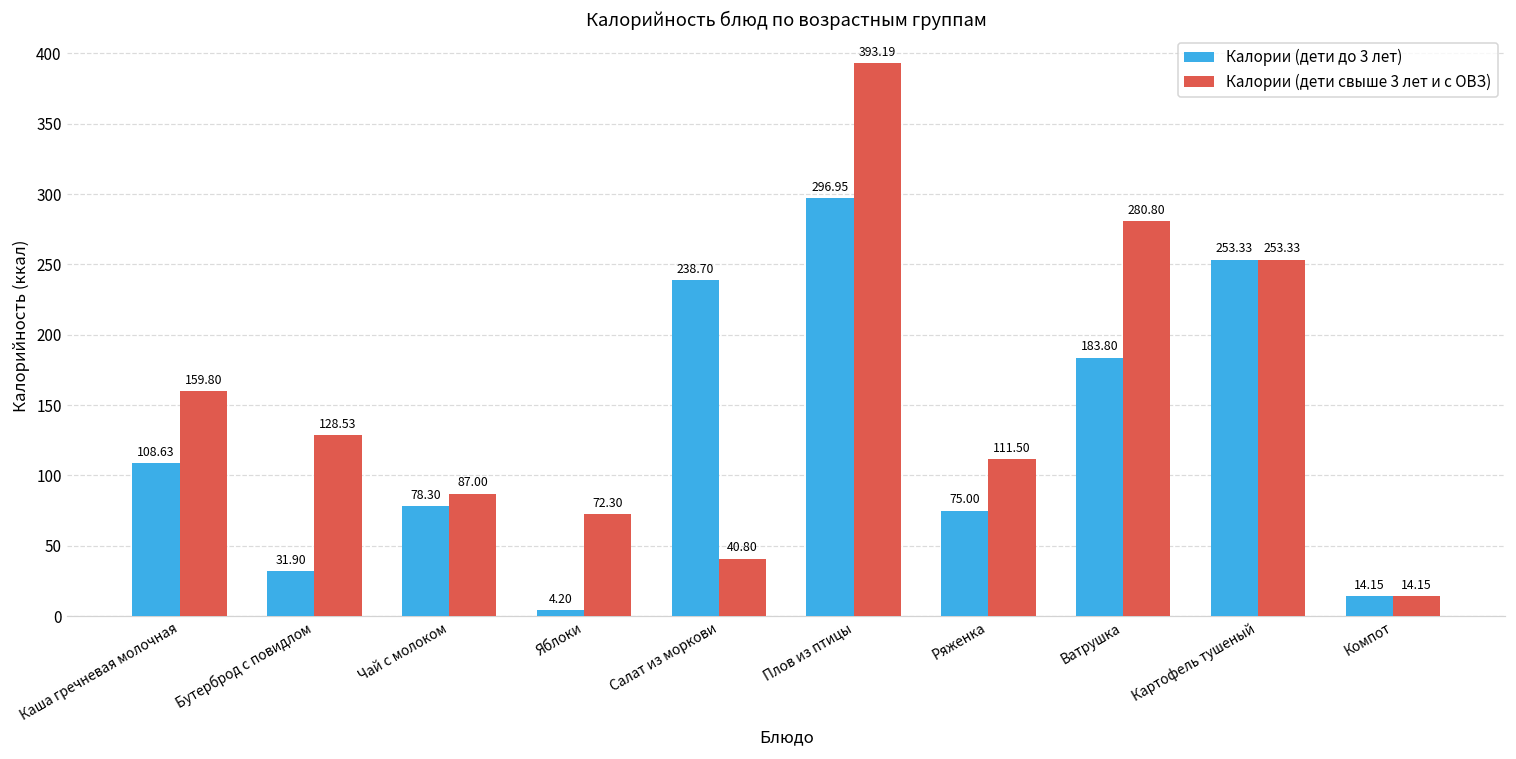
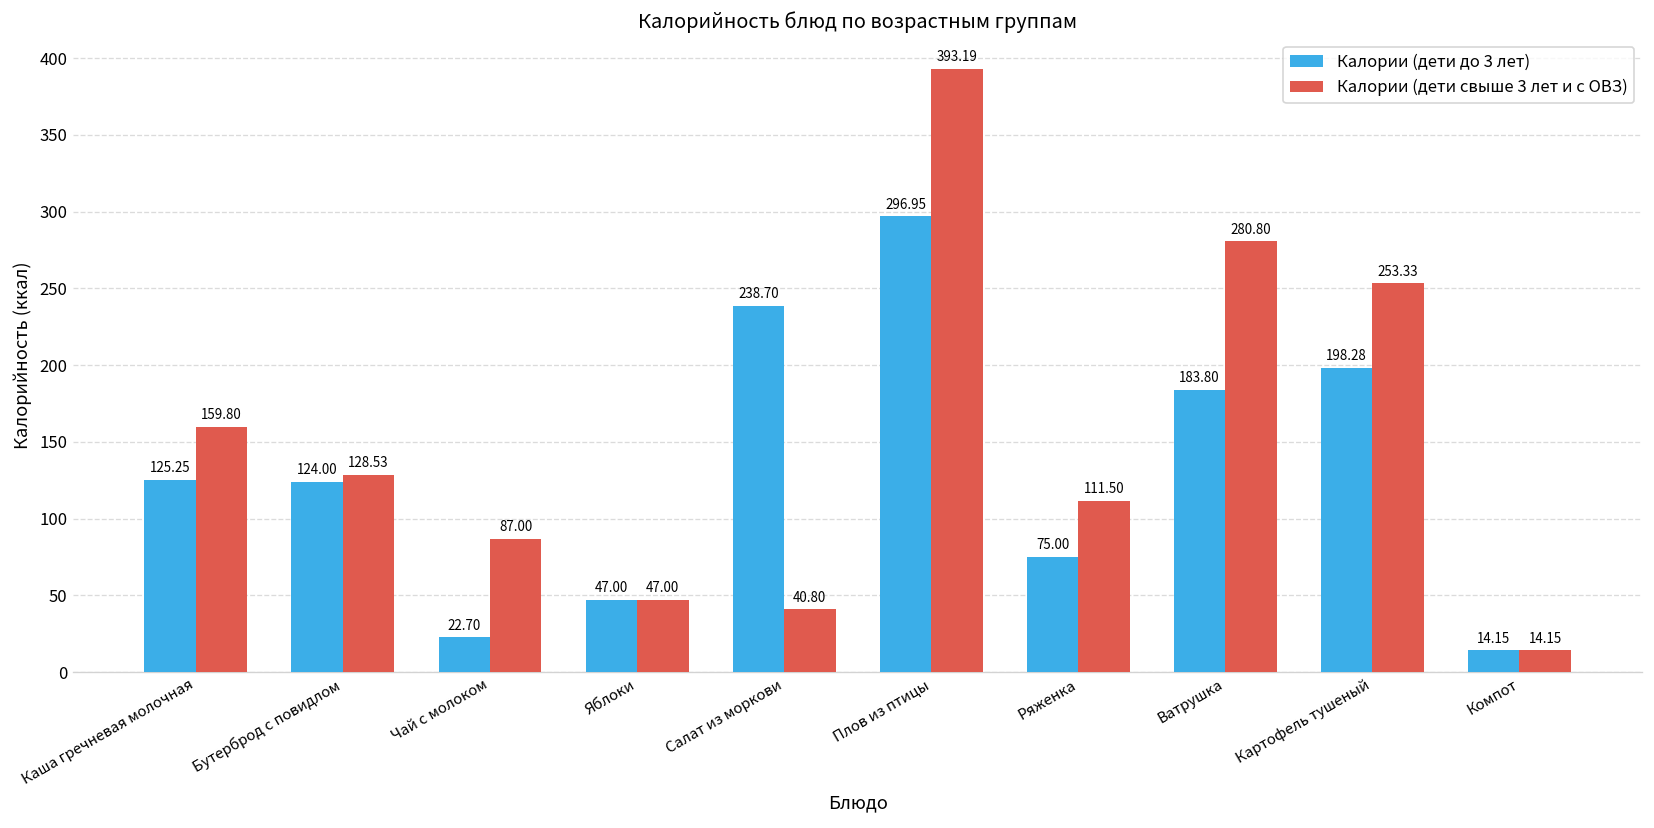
  {
    "Калории (дети до 3 лет)": {
-     "Каша гречневая молочная": 108.63,
-     "Бутерброд с повидлом": 31.90,
-     "Чай с молоком": 78.30,
-     "Яблоки": 4.20,
+     "Каша гречневая молочная": 125.25,
+     "Бутерброд с повидлом": 124.00,
+     "Чай с молоком": 22.70,
+     "Яблоки": 47.00,
      "Салат из моркови": 238.70,
      "Плов из птицы": 296.95,
      "Ряженка": 75.00,
      "Ватрушка": 183.80,
-     "Картофель тушеный": 253.33,
+     "Картофель тушеный": 198.28,
      "Компот": 14.15
    },
    "Калории (дети свыше 3 лет и с ОВЗ)": {
      "Каша гречневая молочная": 159.80,
      "Бутерброд с повидлом": 128.53,
      "Чай с молоком": 87.00,
-     "Яблоки": 72.30,
+     "Яблоки": 47.00,
      "Салат из моркови": 40.80,
      "Плов из птицы": 393.19,
      "Ряженка": 111.50,
      "Ватрушка": 280.80,
      "Картофель тушеный": 253.33,
      "Компот": 14.15
    }
  }
